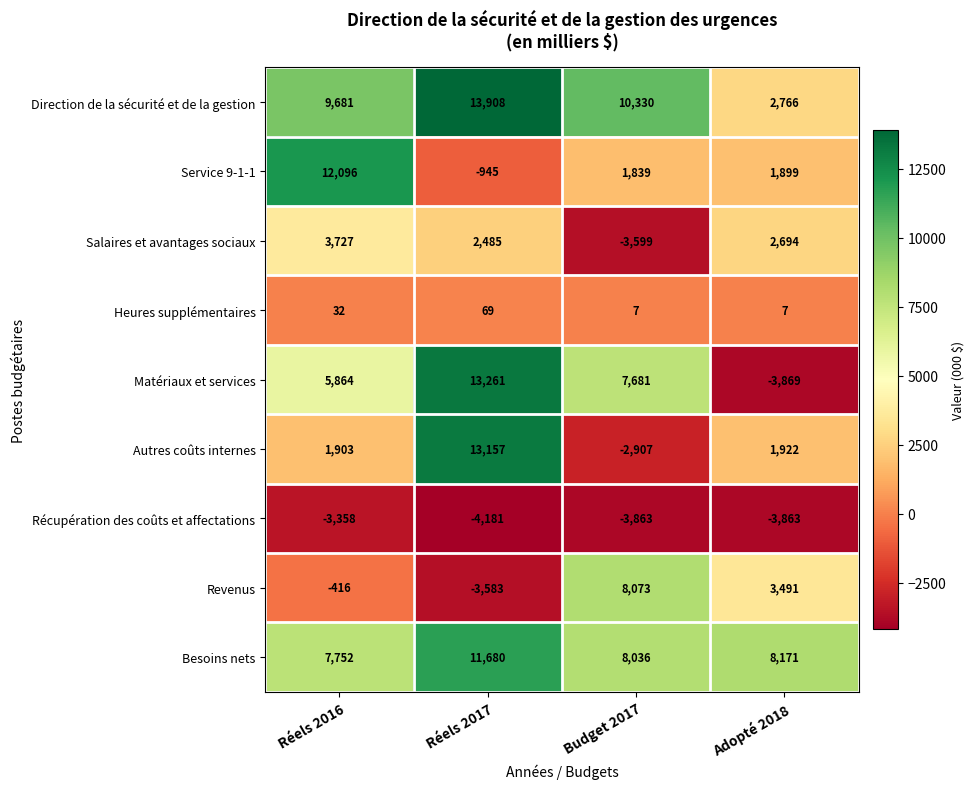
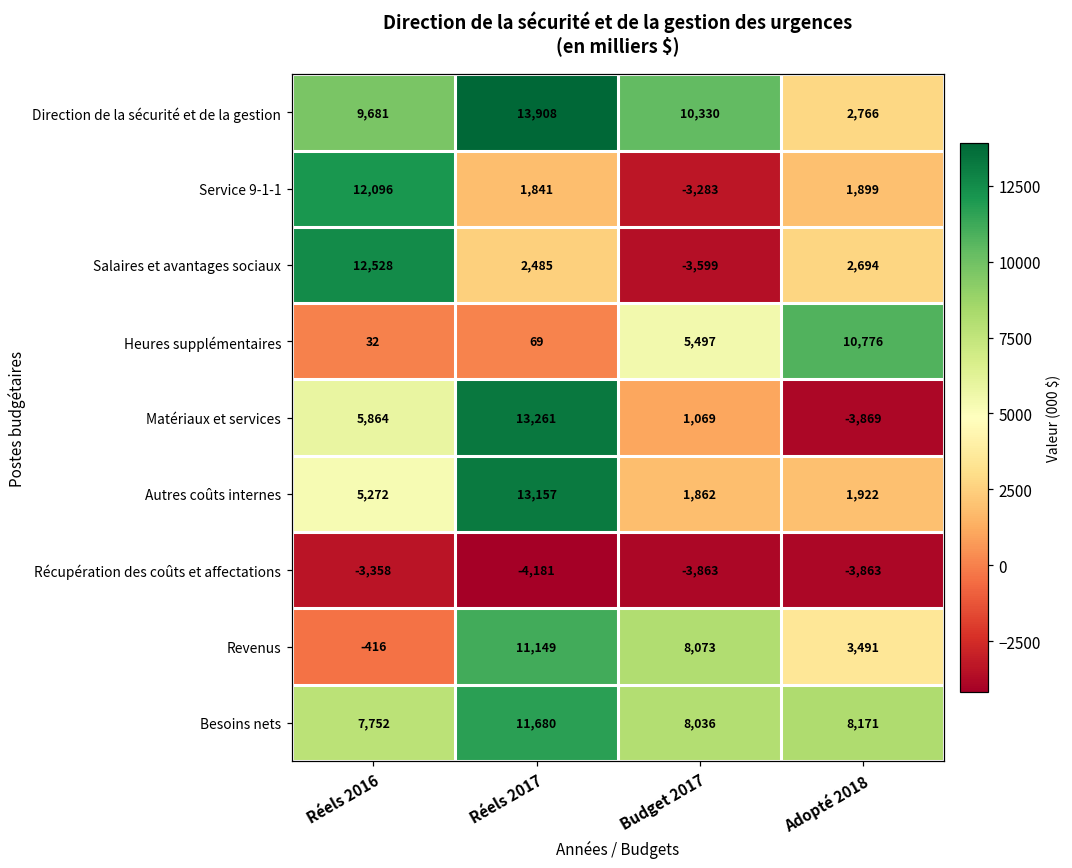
  {
    "Direction de la sécurité et de la gestion": {
      "Réels 2016": "9,681",
      "Réels 2017": "13,908",
      "Budget 2017": "10,330",
      "Adopté 2018": "2,766"
    },
    "Service 9-1-1": {
      "Réels 2016": "12,096",
-     "Réels 2017": "-945",
-     "Budget 2017": "1,839",
+     "Réels 2017": "1,841",
+     "Budget 2017": "-3,283",
      "Adopté 2018": "1,899"
    },
    "Salaires et avantages sociaux": {
-     "Réels 2016": "3,727",
+     "Réels 2016": "12,528",
      "Réels 2017": "2,485",
      "Budget 2017": "-3,599",
      "Adopté 2018": "2,694"
    },
    "Heures supplémentaires": {
      "Réels 2016": "32",
      "Réels 2017": "69",
-     "Budget 2017": "7",
-     "Adopté 2018": "7"
+     "Budget 2017": "5,497",
+     "Adopté 2018": "10,776"
    },
    "Matériaux et services": {
      "Réels 2016": "5,864",
      "Réels 2017": "13,261",
-     "Budget 2017": "7,681",
+     "Budget 2017": "1,069",
      "Adopté 2018": "-3,869"
    },
    "Autres coûts internes": {
-     "Réels 2016": "1,903",
+     "Réels 2016": "5,272",
      "Réels 2017": "13,157",
-     "Budget 2017": "-2,907",
+     "Budget 2017": "1,862",
      "Adopté 2018": "1,922"
    },
    "Récupération des coûts et affectations": {
      "Réels 2016": "-3,358",
      "Réels 2017": "-4,181",
      "Budget 2017": "-3,863",
      "Adopté 2018": "-3,863"
    },
    "Revenus": {
      "Réels 2016": "-416",
-     "Réels 2017": "-3,583",
+     "Réels 2017": "11,149",
      "Budget 2017": "8,073",
      "Adopté 2018": "3,491"
    },
    "Besoins nets": {
      "Réels 2016": "7,752",
      "Réels 2017": "11,680",
      "Budget 2017": "8,036",
      "Adopté 2018": "8,171"
    }
  }
